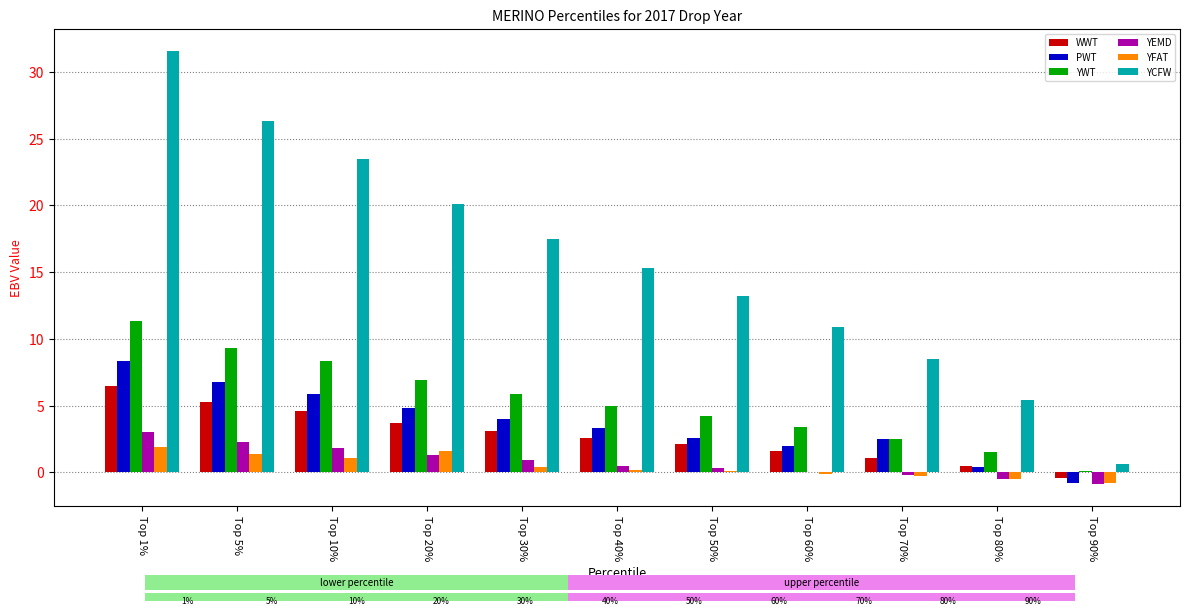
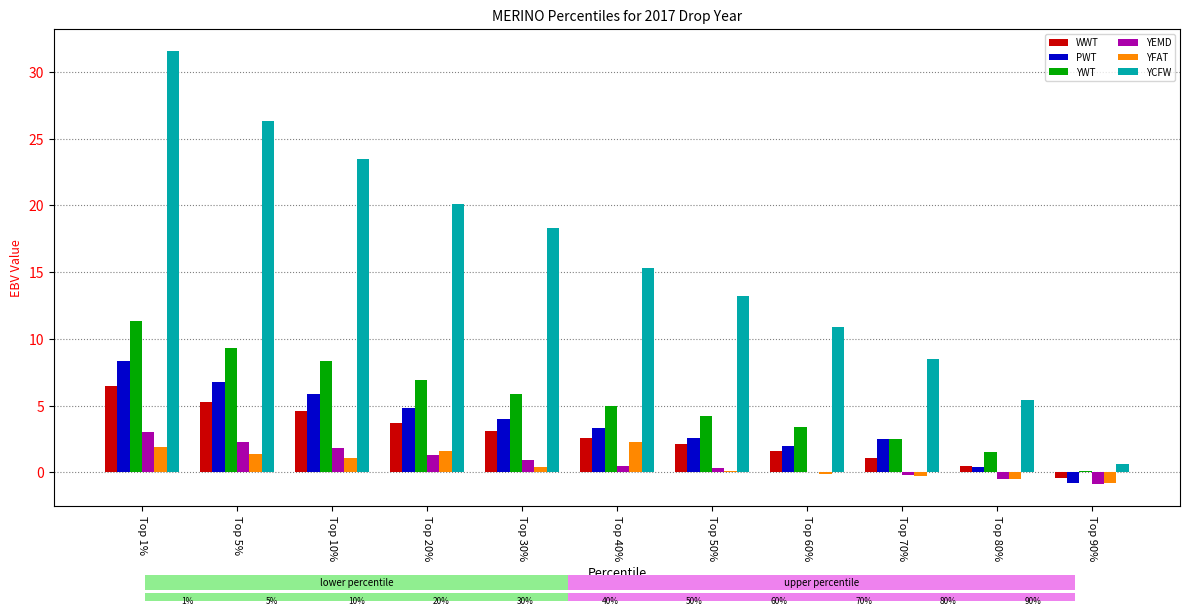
  {
    "MERINO Percentiles for 2017 Drop Year": {
      "WWT": {
        "Top 1%": 6.5,
        "Top 5%": 5.3,
        "Top 10%": 4.6,
        "Top 20%": 3.7,
        "Top 30%": 3.1,
        "Top 40%": 2.6,
        "Top 50%": 2.1,
        "Top 60%": 1.6,
        "Top 70%": 1.1,
        "Top 80%": 0.5,
        "Top 90%": -0.4
      },
      "PWT": {
        "Top 1%": 8.3,
        "Top 5%": 6.8,
        "Top 10%": 5.9,
        "Top 20%": 4.8,
        "Top 30%": 4.0,
        "Top 40%": 3.3,
        "Top 50%": 2.6,
        "Top 60%": 2.0,
        "Top 70%": 2.5,
        "Top 80%": 0.4,
        "Top 90%": -0.8
      },
      "YWT": {
        "Top 1%": 11.3,
        "Top 5%": 9.3,
        "Top 10%": 8.3,
        "Top 20%": 6.9,
        "Top 30%": 5.9,
        "Top 40%": 5.0,
        "Top 50%": 4.2,
        "Top 60%": 3.4,
        "Top 70%": 2.5,
        "Top 80%": 1.5
      },
      "YEMD": {
        "Top 1%": 3.0,
        "Top 5%": 2.3,
        "Top 10%": 1.8,
        "Top 20%": 1.3,
        "Top 30%": 0.9,
        "Top 40%": 0.5,
        "Top 50%": 0.3,
        "Top 60%": 0.0,
        "Top 70%": -0.2,
        "Top 80%": -0.5,
        "Top 90%": -0.9
      },
      "YFAT": {
        "Top 1%": 1.9,
        "Top 5%": 1.4,
        "Top 10%": 1.1,
        "Top 20%": 1.6,
        "Top 30%": 0.4,
-       "Top 40%": 0.2,
+       "Top 40%": 2.3,
        "Top 70%": -0.3,
        "Top 80%": -0.5,
        "Top 90%": -0.8
      },
      "YCFW": {
        "Top 1%": 31.6,
        "Top 5%": 26.3,
        "Top 10%": 23.5,
        "Top 20%": 20.1,
-       "Top 30%": 17.5,
+       "Top 30%": 18.3,
        "Top 40%": 15.3,
        "Top 50%": 13.2,
        "Top 60%": 10.9,
        "Top 70%": 8.5,
        "Top 80%": 5.4,
        "Top 90%": 0.6
      }
    }
  }
